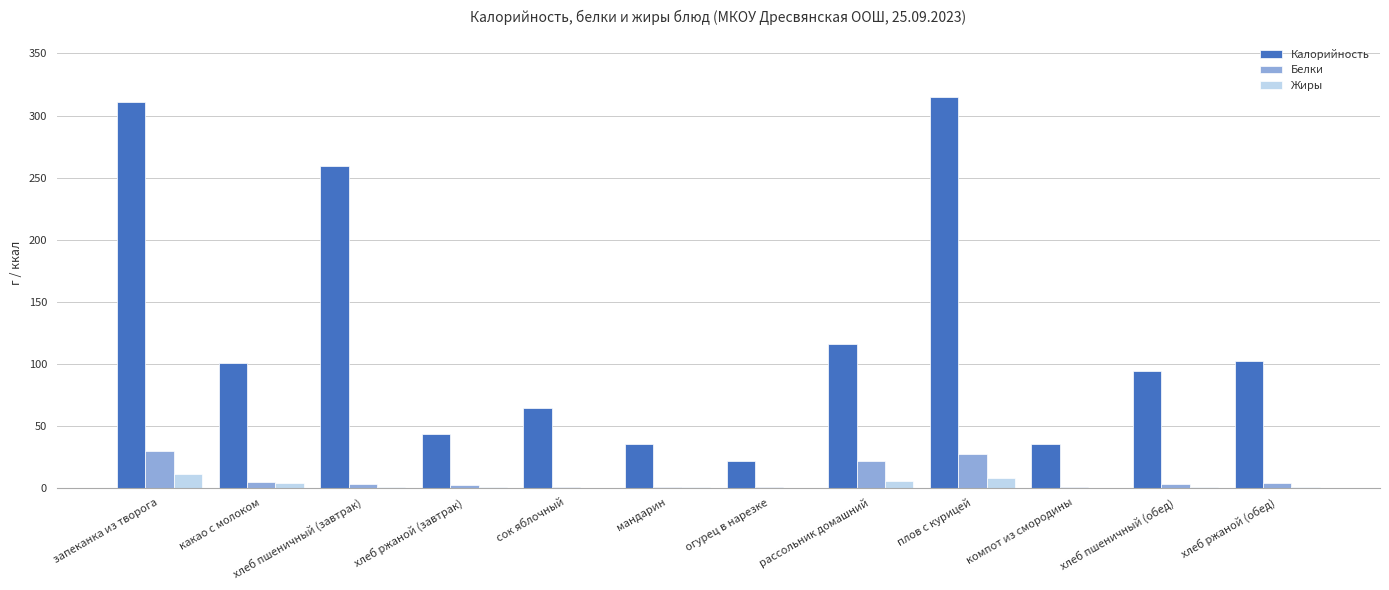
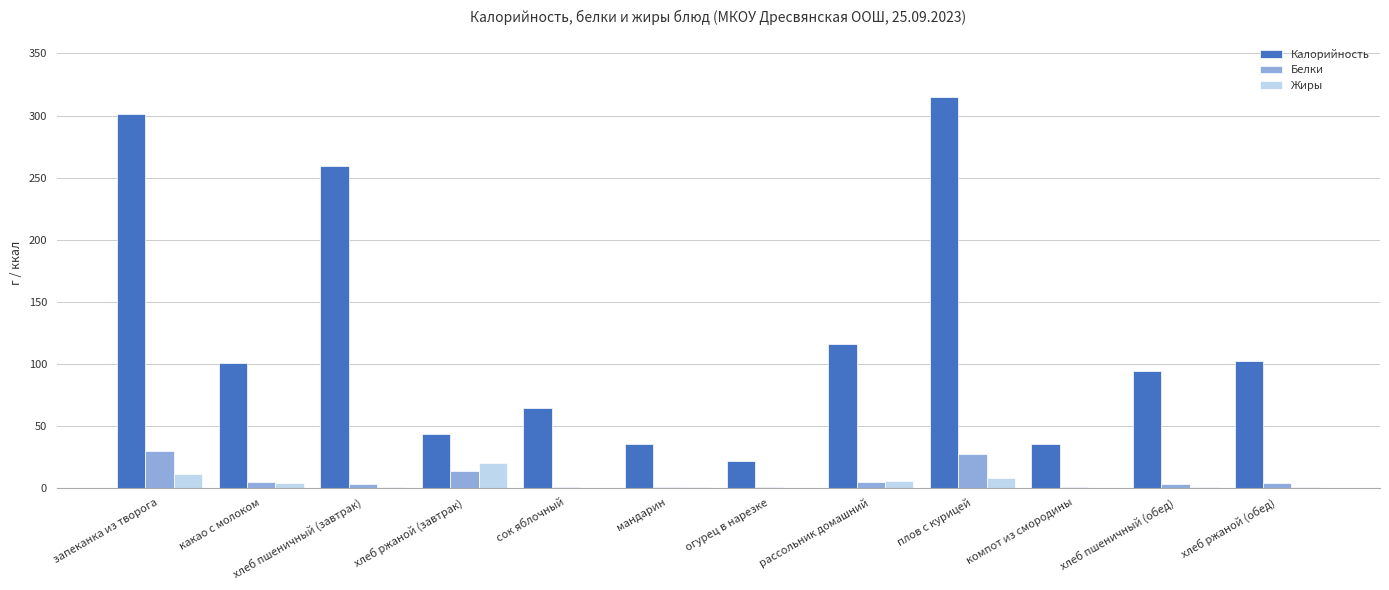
  {
    "Калорийность": {
-     "запеканка из творога": 311,
+     "запеканка из творога": 301,
      "какао с молоком": 100,
      "хлеб пшеничный (завтрак)": 260,
      "хлеб ржаной (завтрак)": 44,
      "сок яблочный": 64,
      "мандарин": 35,
      "огурец в нарезке": 22,
      "рассольник домашний": 116,
      "плов с курицей": 315,
      "компот из смородины": 36,
      "хлеб пшеничный (обед)": 94,
      "хлеб ржаной (обед)": 103
    },
    "Белки": {
      "запеканка из творога": 30,
      "какао с молоком": 5,
      "хлеб пшеничный (завтрак)": 3,
-     "хлеб ржаной (завтрак)": 2,
-     "рассольник домашний": 22,
+     "хлеб ржаной (завтрак)": 14,
+     "рассольник домашний": 5,
      "плов с курицей": 27,
      "хлеб пшеничный (обед)": 3,
      "хлеб ржаной (обед)": 4
    },
    "Жиры": {
      "запеканка из творога": 11,
      "какао с молоком": 4,
-     "хлеб ржаной (завтрак)": 0,
+     "хлеб ржаной (завтрак)": 20,
      "рассольник домашний": 6,
      "плов с курицей": 8
    }
  }
